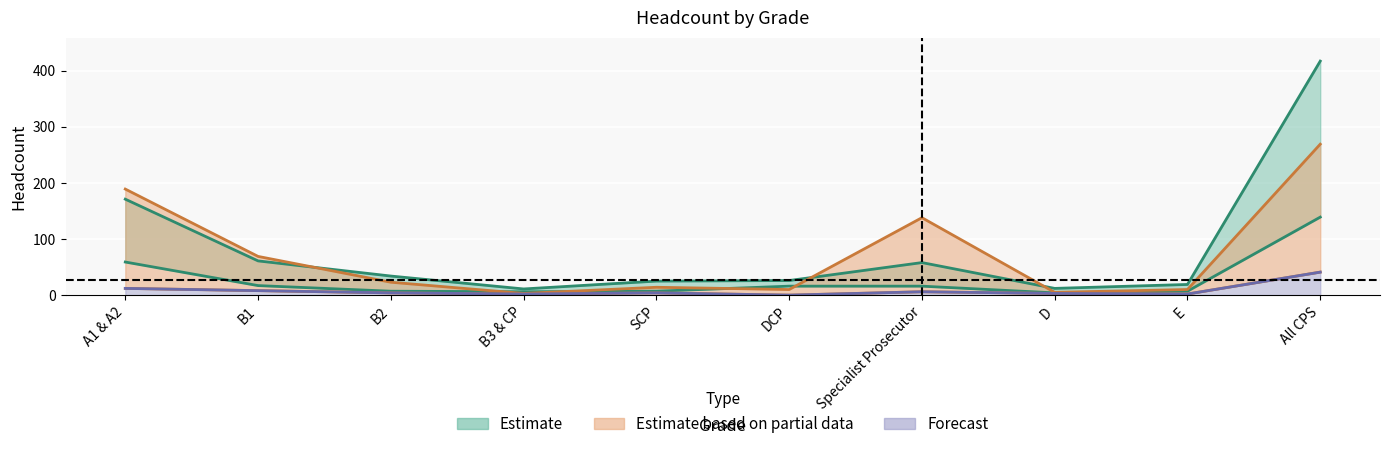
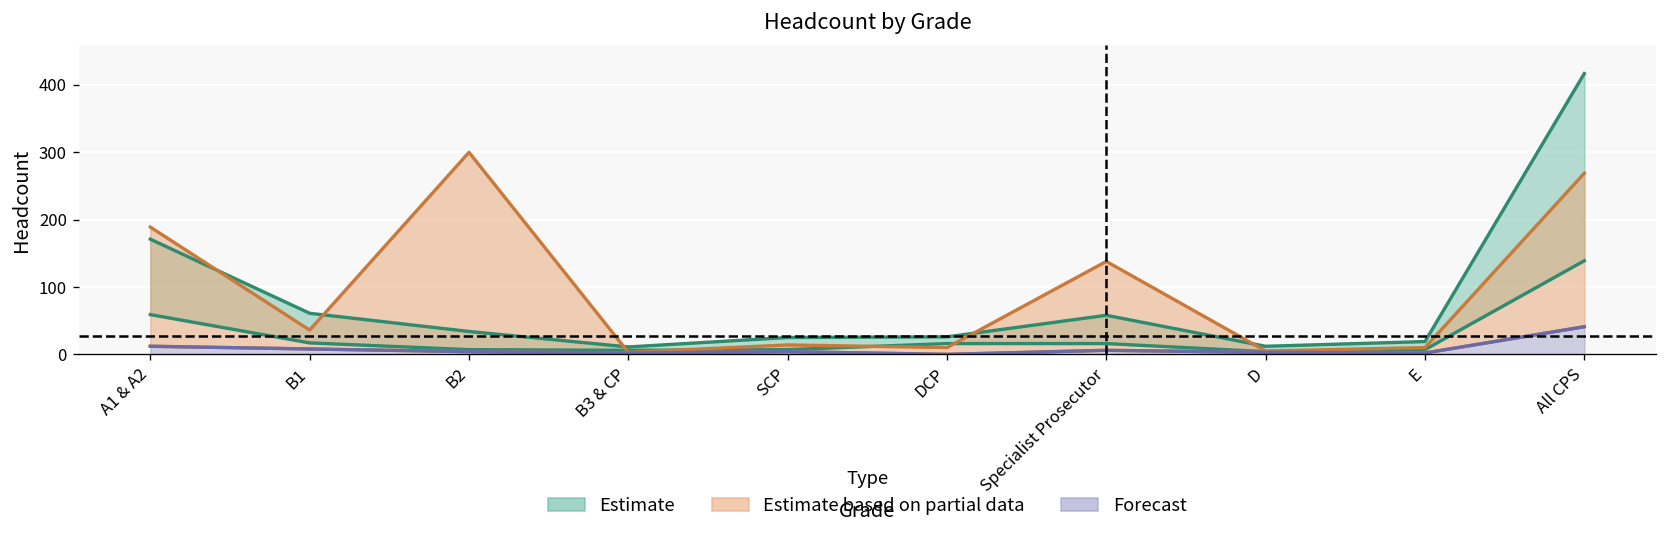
  {
    "Estimate based on partial data": {
      "A1 & A2": 190,
-     "B1": 70,
-     "B2": 20,
+     "B1": 40,
+     "B2": 300,
      "SCP": 10,
      "DCP": 10,
      "Specialist Prosecutor": 140,
      "All CPS": 270
    }
  }
